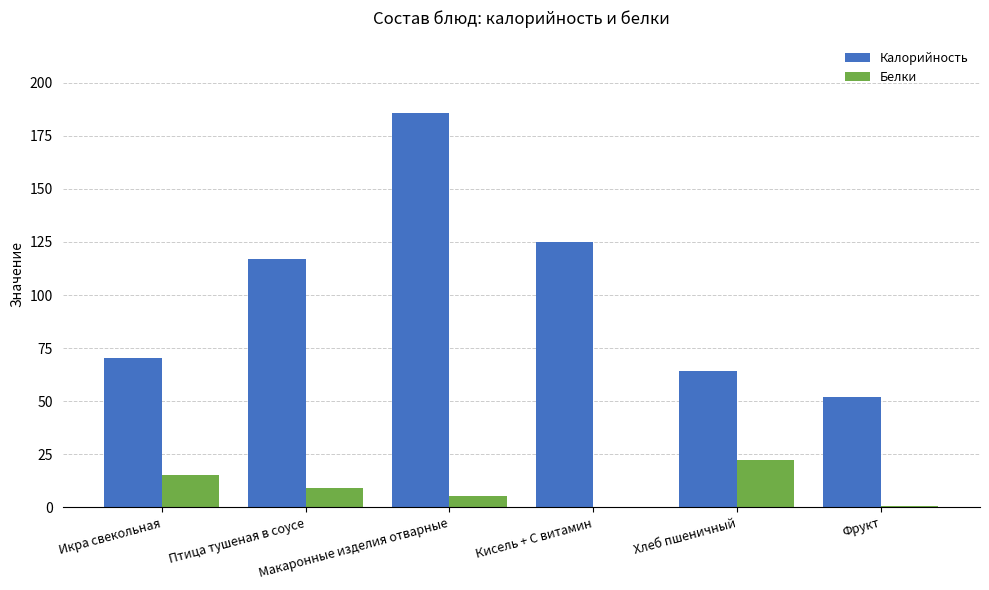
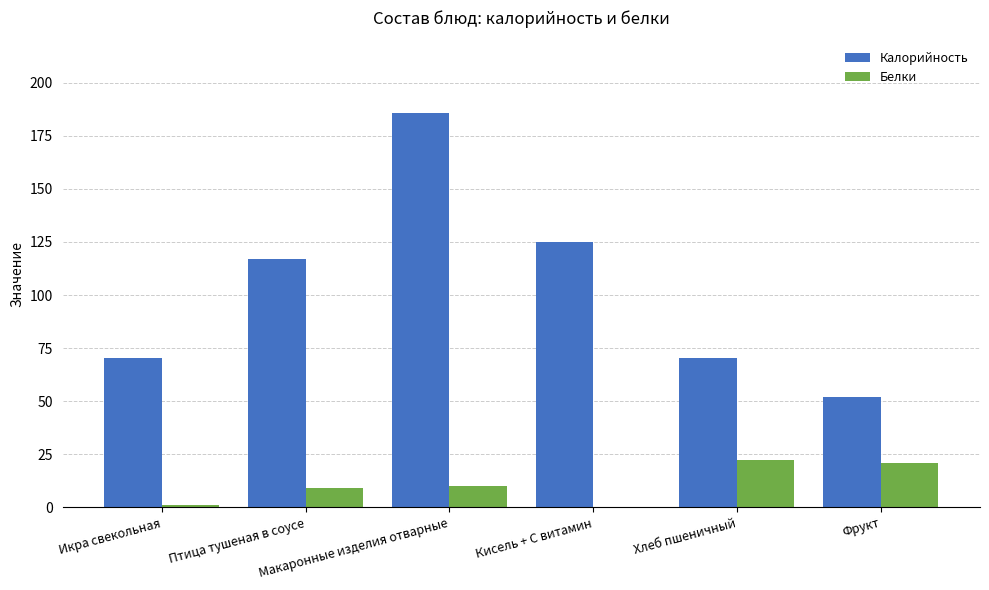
  {
    "Калорийность": {
      "Икра свекольная": 71,
      "Птица тушеная в соусе": 117,
      "Макаронные изделия отварные": 186,
      "Кисель + С витамин": 125,
-     "Хлеб пшеничный": 64,
+     "Хлеб пшеничный": 70,
      "Фрукт": 52
    },
    "Белки": {
-     "Икра свекольная": 15,
+     "Икра свекольная": 1,
      "Птица тушеная в соусе": 9,
-     "Макаронные изделия отварные": 5,
+     "Макаронные изделия отварные": 10,
      "Кисель + С витамин": 0,
      "Хлеб пшеничный": 22,
-     "Фрукт": 0
+     "Фрукт": 21
    }
  }
